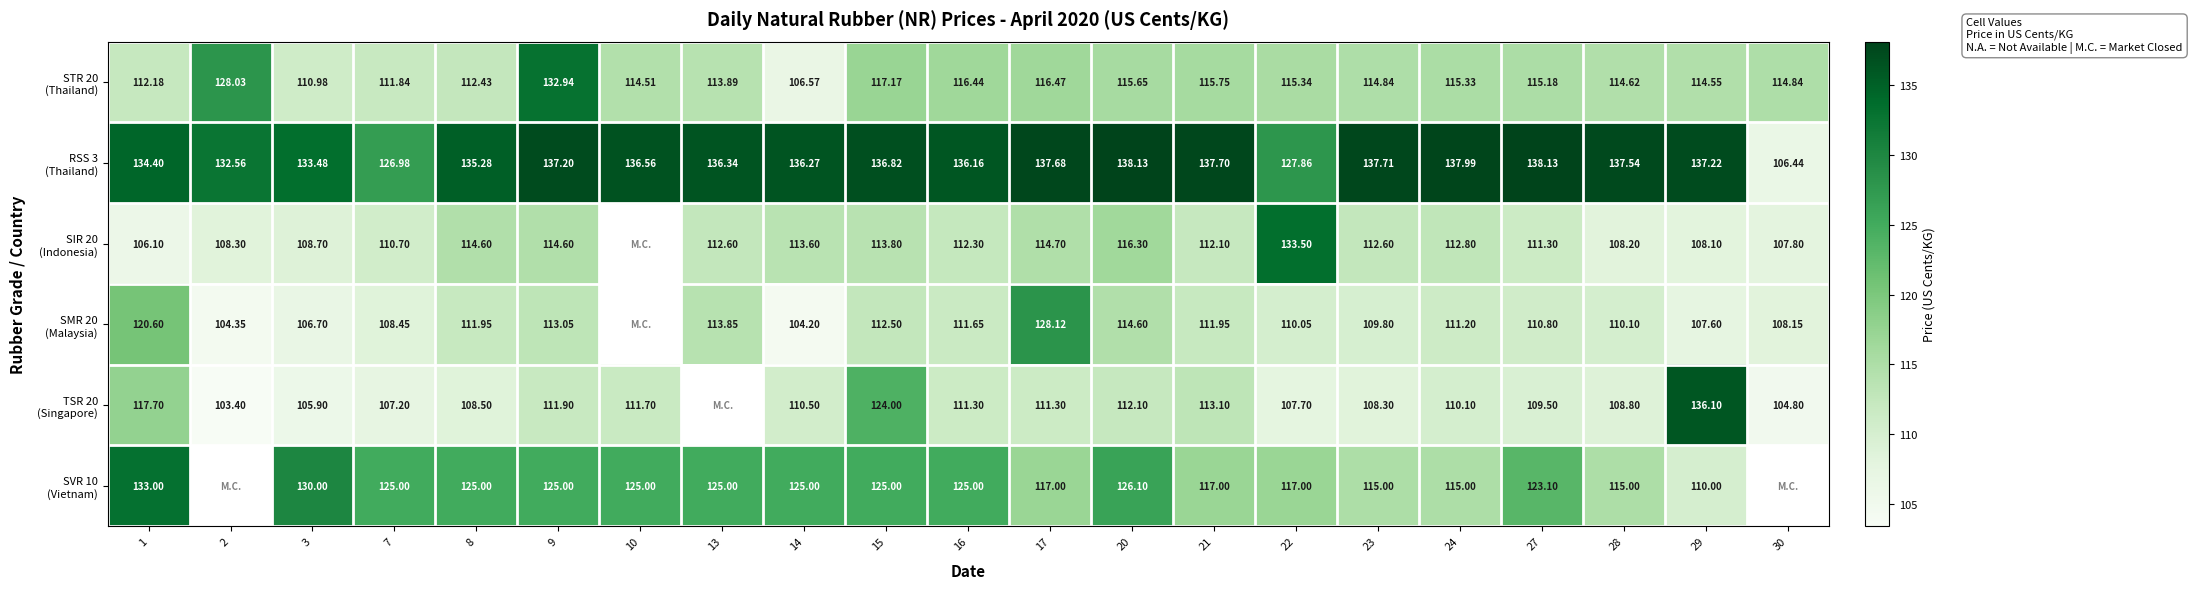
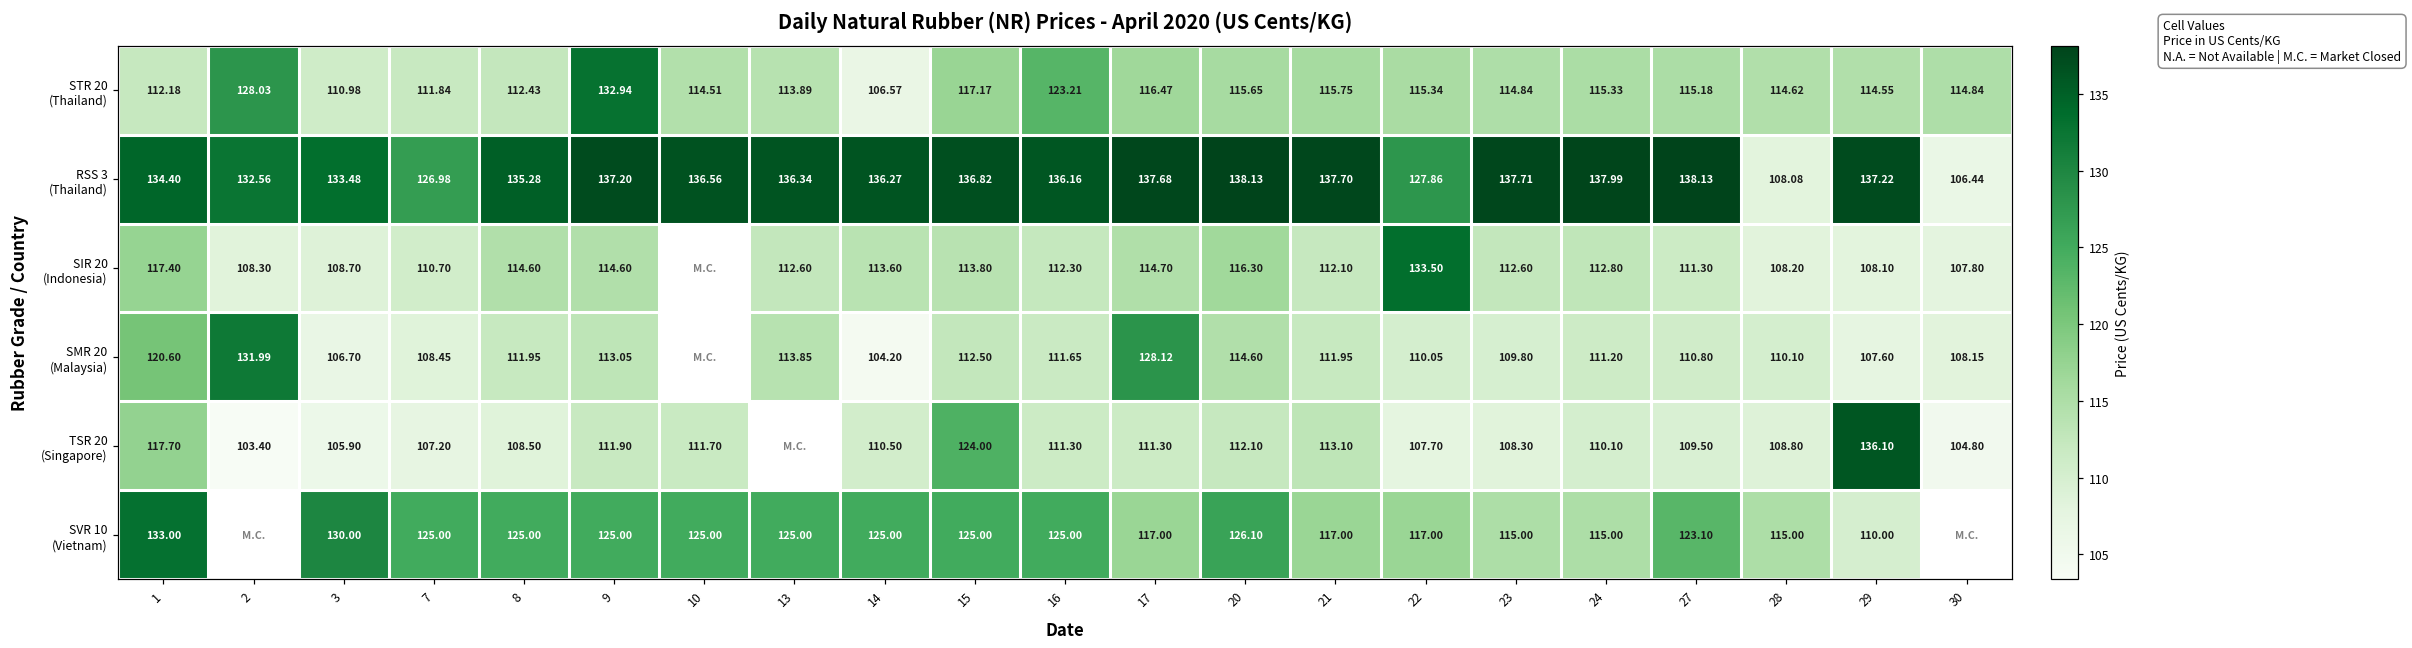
  {
    "STR 20 (Thailand)": {
      "1": 112.18,
      "2": 128.03,
      "3": 110.98,
      "7": 111.84,
      "8": 112.43,
      "9": 132.94,
      "10": 114.51,
      "13": 113.89,
      "14": 106.57,
      "15": 117.17,
-     "16": 116.44,
+     "16": 123.21,
      "17": 116.47,
      "20": 115.65,
      "21": 115.75,
      "22": 115.34,
      "23": 114.84,
      "24": 115.33,
      "27": 115.18,
      "28": 114.62,
      "29": 114.55,
      "30": 114.84
    },
    "RSS 3 (Thailand)": {
      "1": 134.40,
      "2": 132.56,
      "3": 133.48,
      "7": 126.98,
      "8": 135.28,
      "9": 137.20,
      "10": 136.56,
      "13": 136.34,
      "14": 136.27,
      "15": 136.82,
      "16": 136.16,
      "17": 137.68,
      "20": 138.13,
      "21": 137.70,
      "22": 127.86,
      "23": 137.71,
      "24": 137.99,
      "27": 138.13,
-     "28": 137.54,
+     "28": 108.08,
      "29": 137.22,
      "30": 106.44
    },
    "SIR 20 (Indonesia)": {
-     "1": 106.10,
+     "1": 117.40,
      "2": 108.30,
      "3": 108.70,
      "7": 110.70,
      "8": 114.60,
      "9": 114.60,
      "13": 112.60,
      "14": 113.60,
      "15": 113.80,
      "16": 112.30,
      "17": 114.70,
      "20": 116.30,
      "21": 112.10,
      "22": 133.50,
      "23": 112.60,
      "24": 112.80,
      "27": 111.30,
      "28": 108.20,
      "29": 108.10,
      "30": 107.80
    },
    "SMR 20 (Malaysia)": {
      "1": 120.60,
-     "2": 104.35,
+     "2": 131.99,
      "3": 106.70,
      "7": 108.45,
      "8": 111.95,
      "9": 113.05,
      "13": 113.85,
      "14": 104.20,
      "15": 112.50,
      "16": 111.65,
      "17": 128.12,
      "20": 114.60,
      "21": 111.95,
      "22": 110.05,
      "23": 109.80,
      "24": 111.20,
      "27": 110.80,
      "28": 110.10,
      "29": 107.60,
      "30": 108.15
    },
    "TSR 20 (Singapore)": {
      "1": 117.70,
      "2": 103.40,
      "3": 105.90,
      "7": 107.20,
      "8": 108.50,
      "9": 111.90,
      "10": 111.70,
      "14": 110.50,
      "15": 124.00,
      "16": 111.30,
      "17": 111.30,
      "20": 112.10,
      "21": 113.10,
      "22": 107.70,
      "23": 108.30,
      "24": 110.10,
      "27": 109.50,
      "28": 108.80,
      "29": 136.10,
      "30": 104.80
    },
    "SVR 10 (Vietnam)": {
      "1": 133.00,
      "3": 130.00,
      "7": 125.00,
      "8": 125.00,
      "9": 125.00,
      "10": 125.00,
      "13": 125.00,
      "14": 125.00,
      "15": 125.00,
      "16": 125.00,
      "17": 117.00,
      "20": 126.10,
      "21": 117.00,
      "22": 117.00,
      "23": 115.00,
      "24": 115.00,
      "27": 123.10,
      "28": 115.00,
      "29": 110.00
    }
  }
